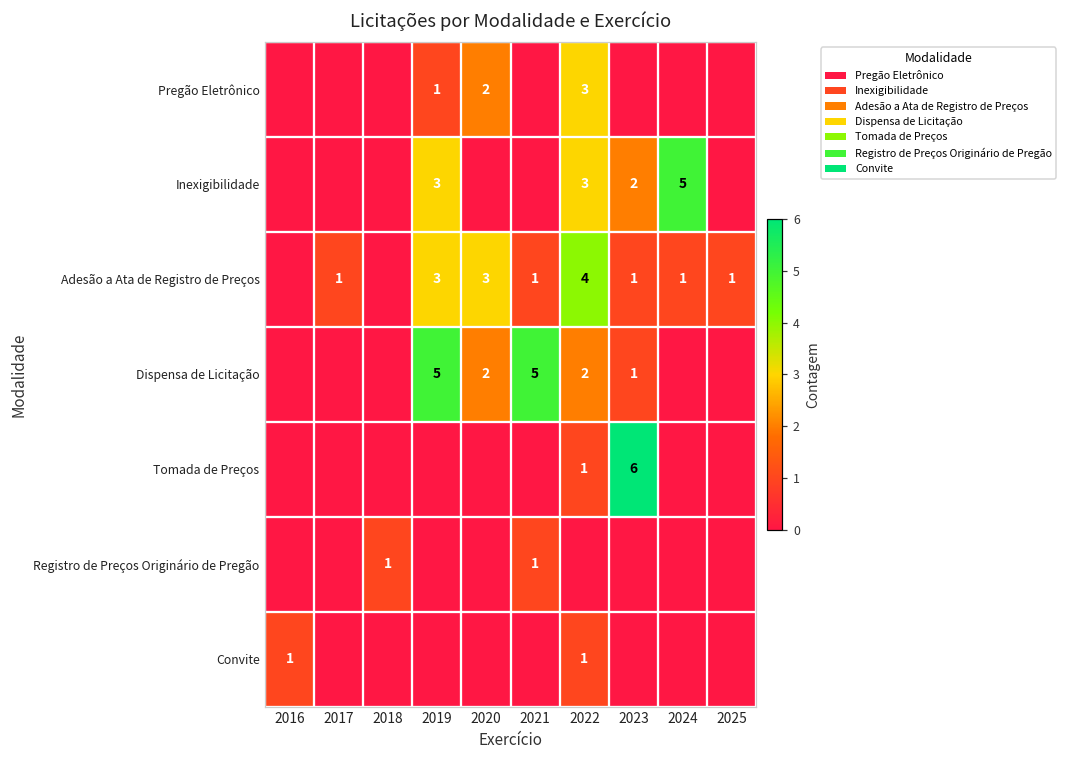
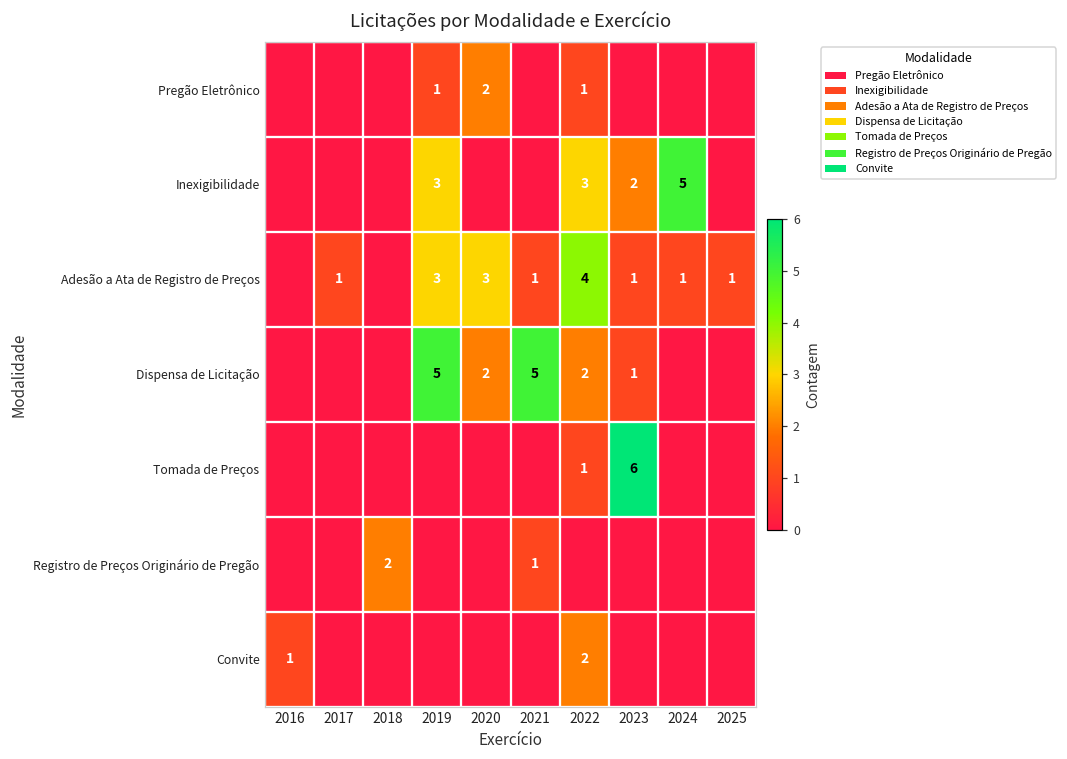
  {
    "Pregão Eletrônico": {
      "2019": 1,
      "2020": 2,
-     "2022": 3
+     "2022": 1
    },
    "Inexigibilidade": {
      "2019": 3,
      "2022": 3,
      "2023": 2,
      "2024": 5
    },
    "Adesão a Ata de Registro de Preços": {
      "2017": 1,
      "2019": 3,
      "2020": 3,
      "2021": 1,
      "2022": 4,
      "2023": 1,
      "2024": 1,
      "2025": 1
    },
    "Dispensa de Licitação": {
      "2019": 5,
      "2020": 2,
      "2021": 5,
      "2022": 2,
      "2023": 1
    },
    "Tomada de Preços": {
      "2022": 1,
      "2023": 6
    },
    "Registro de Preços Originário de Pregão": {
-     "2018": 1,
+     "2018": 2,
      "2021": 1
    },
    "Convite": {
      "2016": 1,
-     "2022": 1
+     "2022": 2
    }
  }
